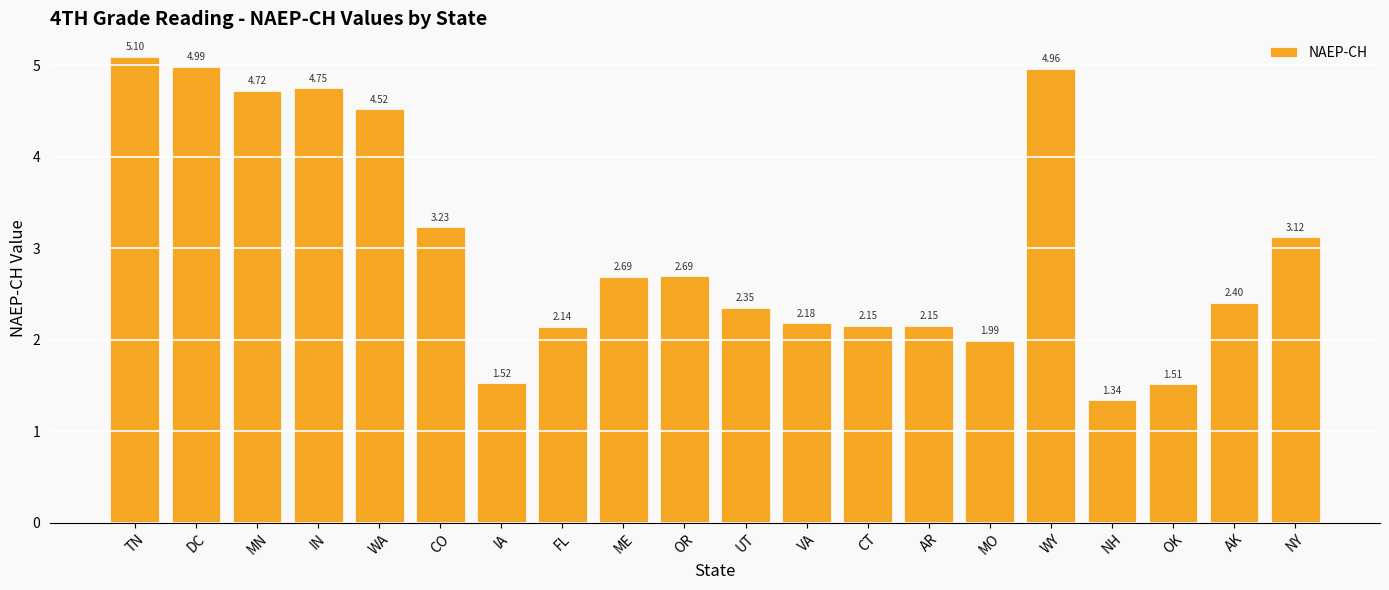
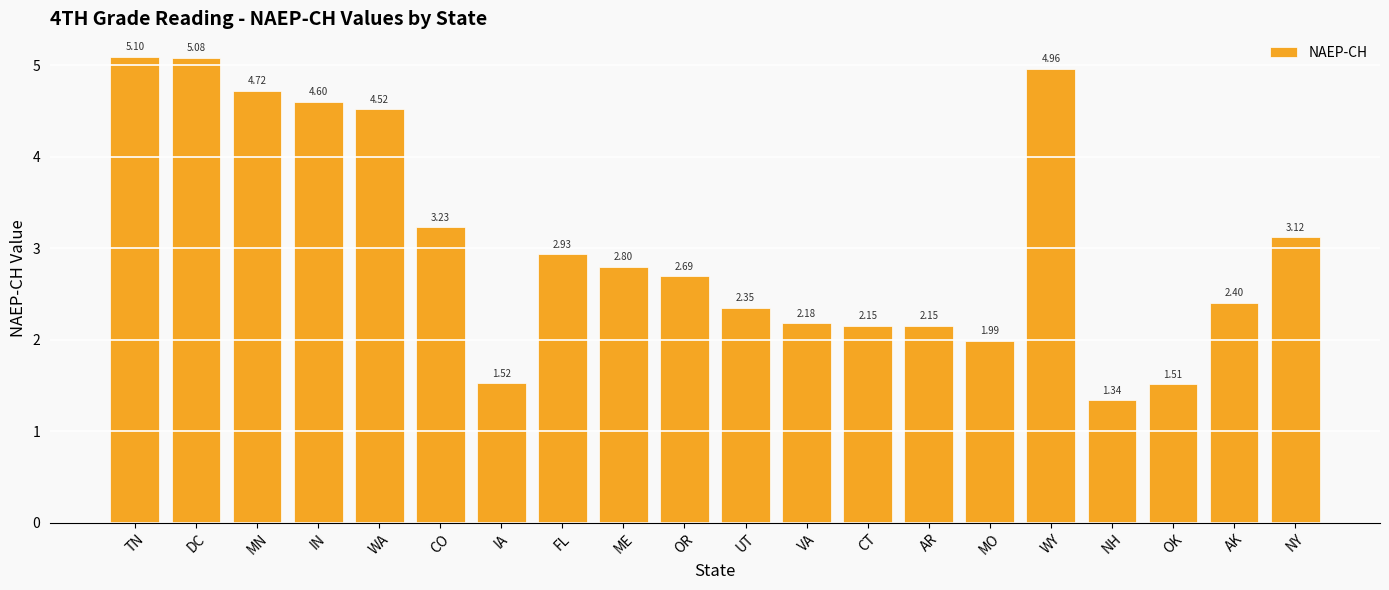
  {
    "TN": 5.10,
-   "DC": 4.99,
+   "DC": 5.08,
    "MN": 4.72,
-   "IN": 4.75,
+   "IN": 4.60,
    "WA": 4.52,
    "CO": 3.23,
    "IA": 1.52,
-   "FL": 2.14,
-   "ME": 2.69,
+   "FL": 2.93,
+   "ME": 2.80,
    "OR": 2.69,
    "UT": 2.35,
    "VA": 2.18,
    "CT": 2.15,
    "AR": 2.15,
    "MO": 1.99,
    "WY": 4.96,
    "NH": 1.34,
    "OK": 1.51,
    "AK": 2.40,
    "NY": 3.12
  }
